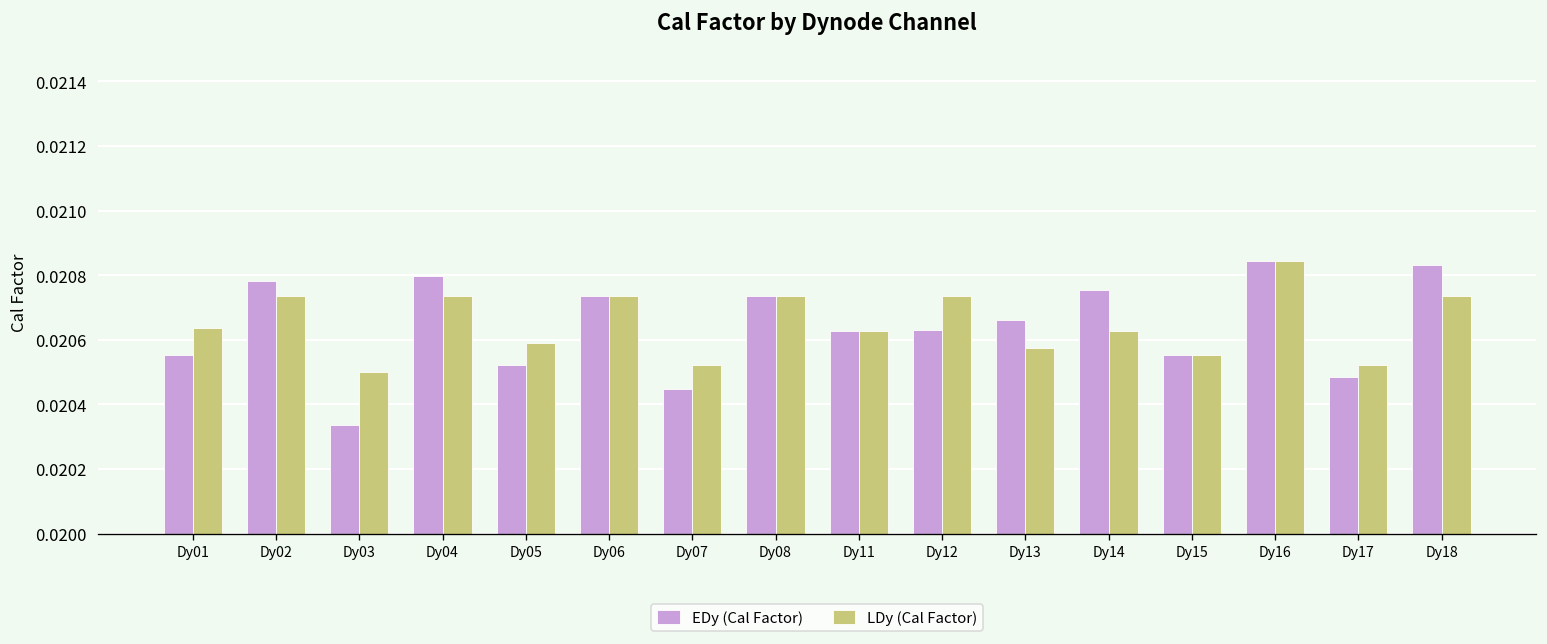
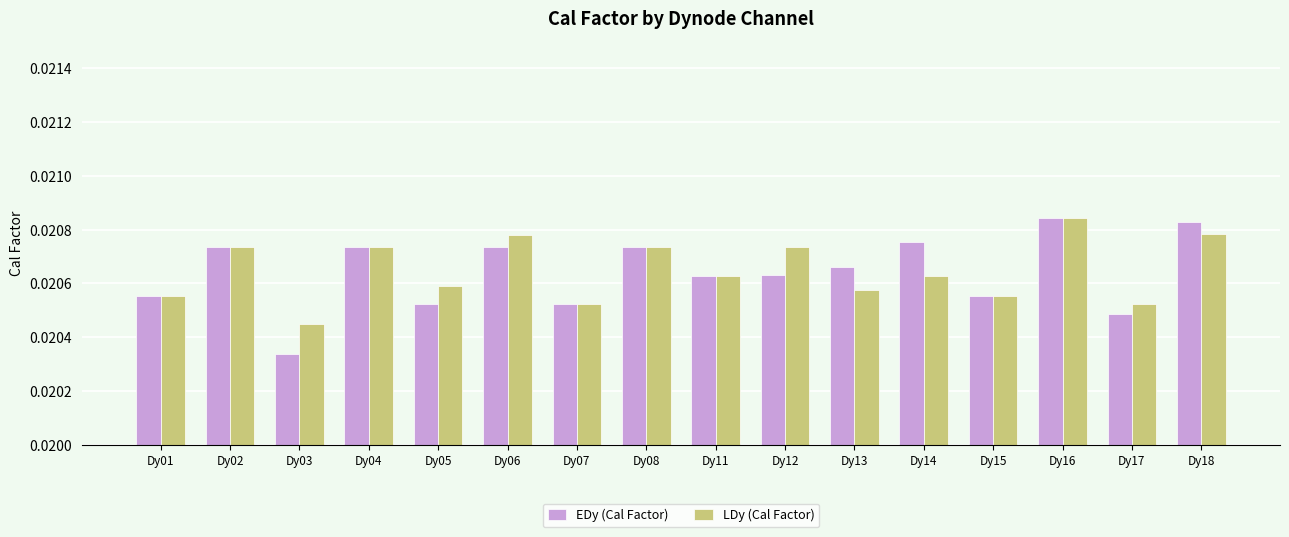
  {
    "EDy (Cal Factor)": {
      "Dy01": 0.02055,
-     "Dy02": 0.02078,
+     "Dy02": 0.02074,
      "Dy03": 0.02034,
-     "Dy04": 0.02080,
+     "Dy04": 0.02074,
      "Dy05": 0.02052,
      "Dy06": 0.02074,
-     "Dy07": 0.02045,
+     "Dy07": 0.02052,
      "Dy08": 0.02074,
      "Dy11": 0.02063,
      "Dy12": 0.02063,
      "Dy13": 0.02066,
      "Dy14": 0.02076,
      "Dy15": 0.02055,
      "Dy16": 0.02084,
      "Dy17": 0.02049,
      "Dy18": 0.02083
    },
    "LDy (Cal Factor)": {
-     "Dy01": 0.02064,
+     "Dy01": 0.02055,
      "Dy02": 0.02074,
-     "Dy03": 0.02050,
+     "Dy03": 0.02045,
      "Dy04": 0.02074,
      "Dy05": 0.02059,
-     "Dy06": 0.02074,
+     "Dy06": 0.02078,
      "Dy07": 0.02052,
      "Dy08": 0.02074,
      "Dy11": 0.02063,
      "Dy12": 0.02074,
      "Dy13": 0.02057,
      "Dy14": 0.02063,
      "Dy15": 0.02055,
      "Dy16": 0.02084,
      "Dy17": 0.02052,
-     "Dy18": 0.02074
+     "Dy18": 0.02079
    }
  }
